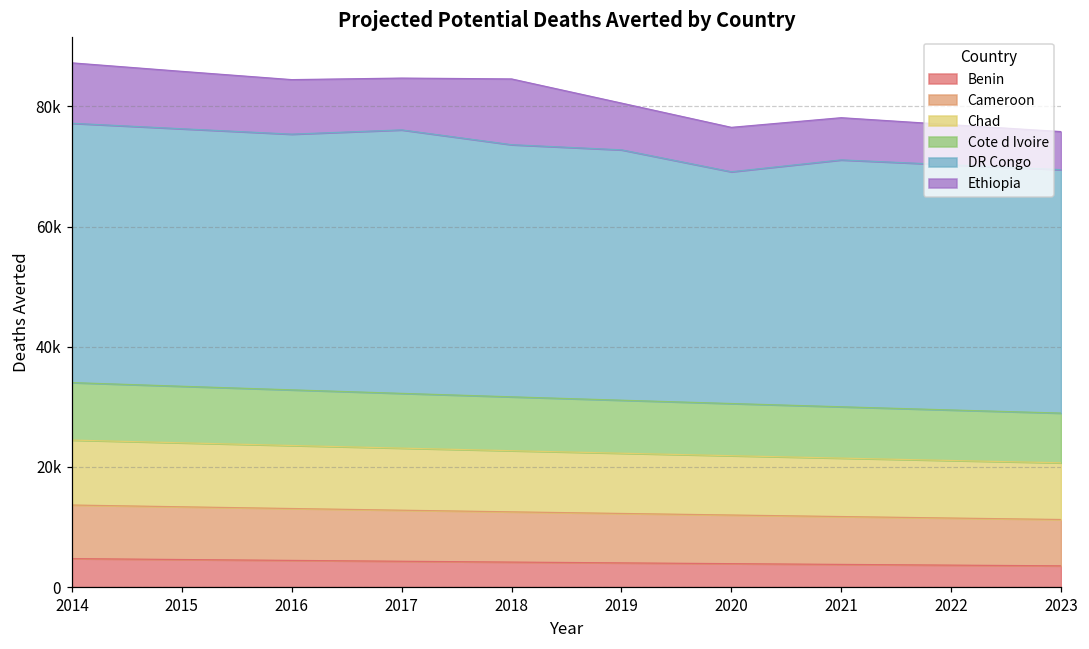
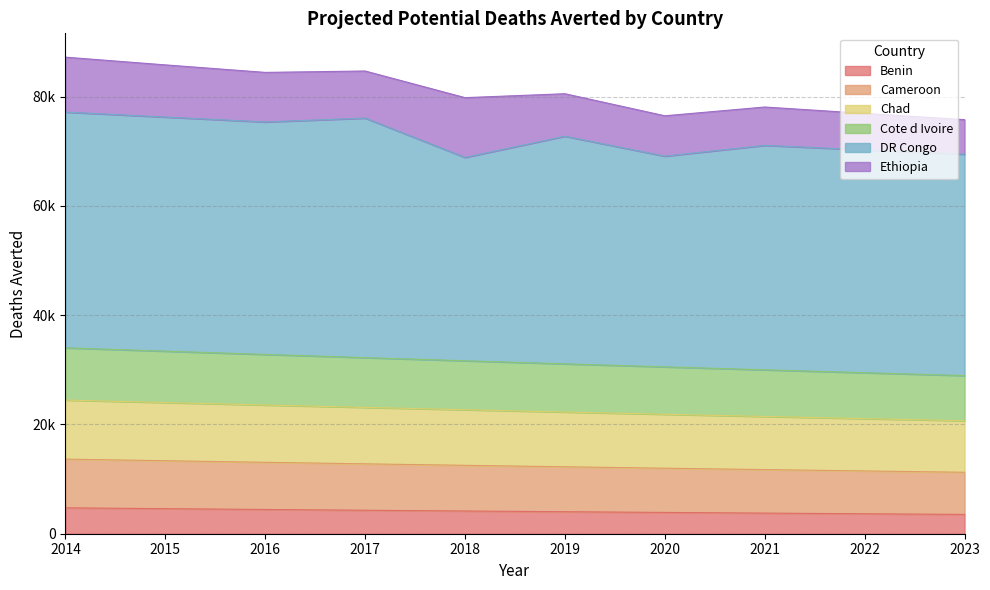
  {
    "Cote d Ivoire": {
      "2014": 10000,
      "2015": 9000,
      "2016": 9000,
      "2017": 9000,
      "2018": 9000,
      "2019": 9000,
      "2020": 9000,
      "2021": 9000,
      "2022": 8000,
      "2023": 8000
    },
    "DR Congo": {
      "2014": 43000,
      "2015": 43000,
      "2016": 43000,
      "2017": 44000,
-     "2018": 42000,
+     "2018": 37000,
      "2019": 42000,
      "2020": 39000,
      "2021": 41000,
      "2023": 41000
    },
    "Ethiopia": {
      "2014": 10000,
      "2015": 10000,
      "2016": 9000,
      "2017": 9000,
      "2018": 11000,
      "2019": 8000,
      "2020": 7000,
      "2021": 7000,
      "2023": 6000
    }
  }
